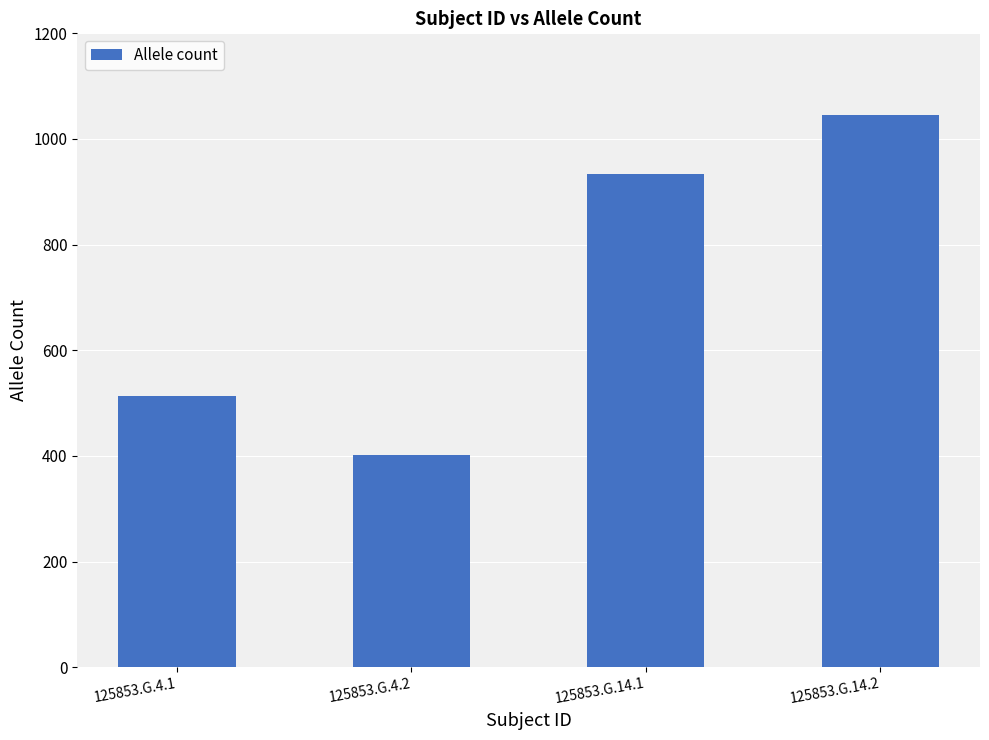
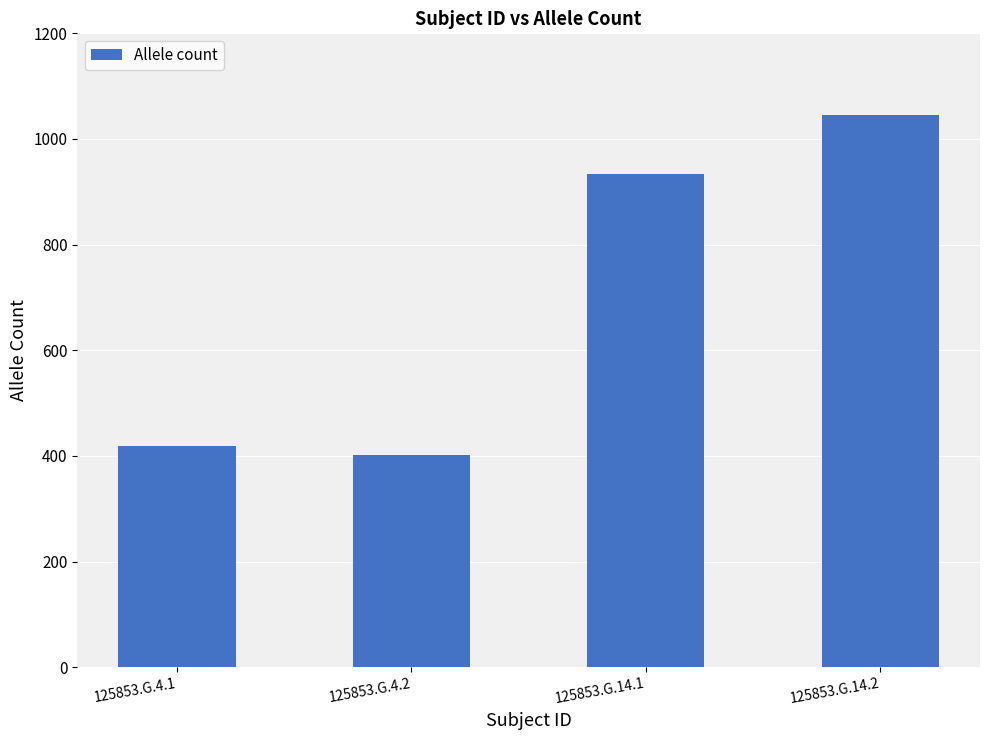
  {
-   "125853.G.4.1": 510,
+   "125853.G.4.1": 420,
    "125853.G.4.2": 400,
    "125853.G.14.1": 930,
    "125853.G.14.2": 1050
  }
